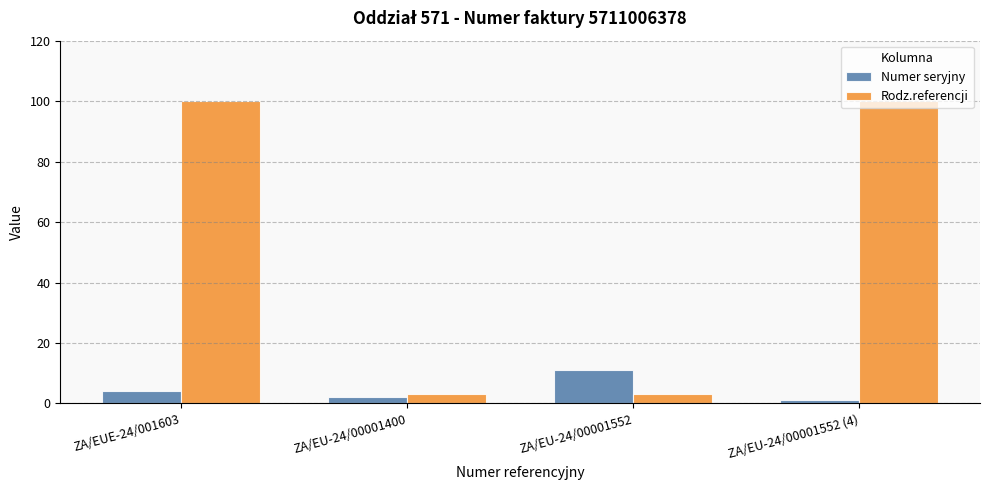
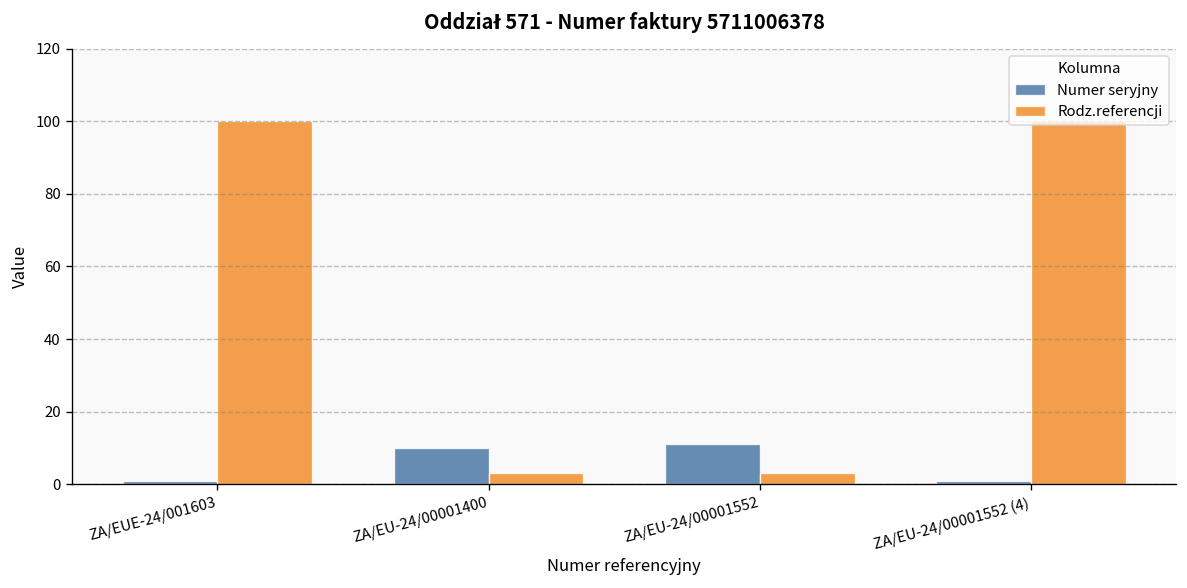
  {
    "Numer seryjny": {
-     "ZA/EUE-24/001603": 4,
-     "ZA/EU-24/00001400": 2,
+     "ZA/EUE-24/001603": 1,
+     "ZA/EU-24/00001400": 10,
      "ZA/EU-24/00001552": 11,
      "ZA/EU-24/00001552 (4)": 1
    },
    "Rodz.referencji": {
      "ZA/EUE-24/001603": 100,
      "ZA/EU-24/00001400": 3,
      "ZA/EU-24/00001552": 3
    }
  }
